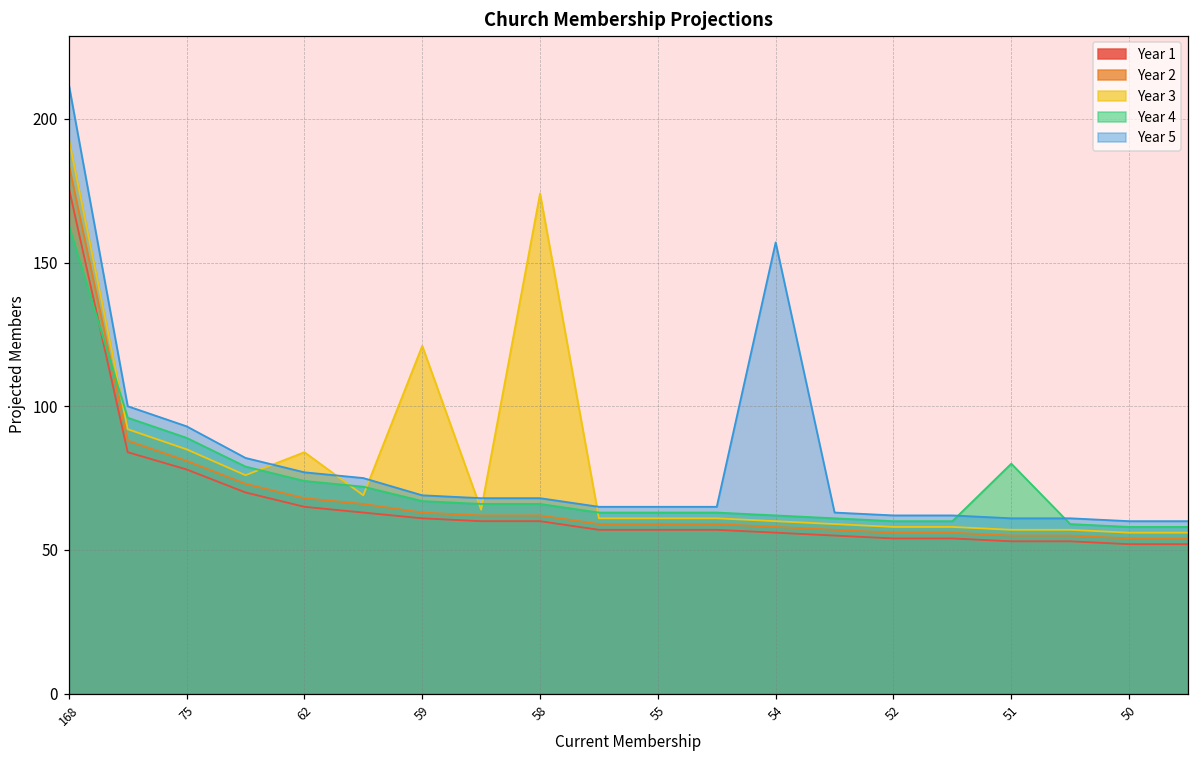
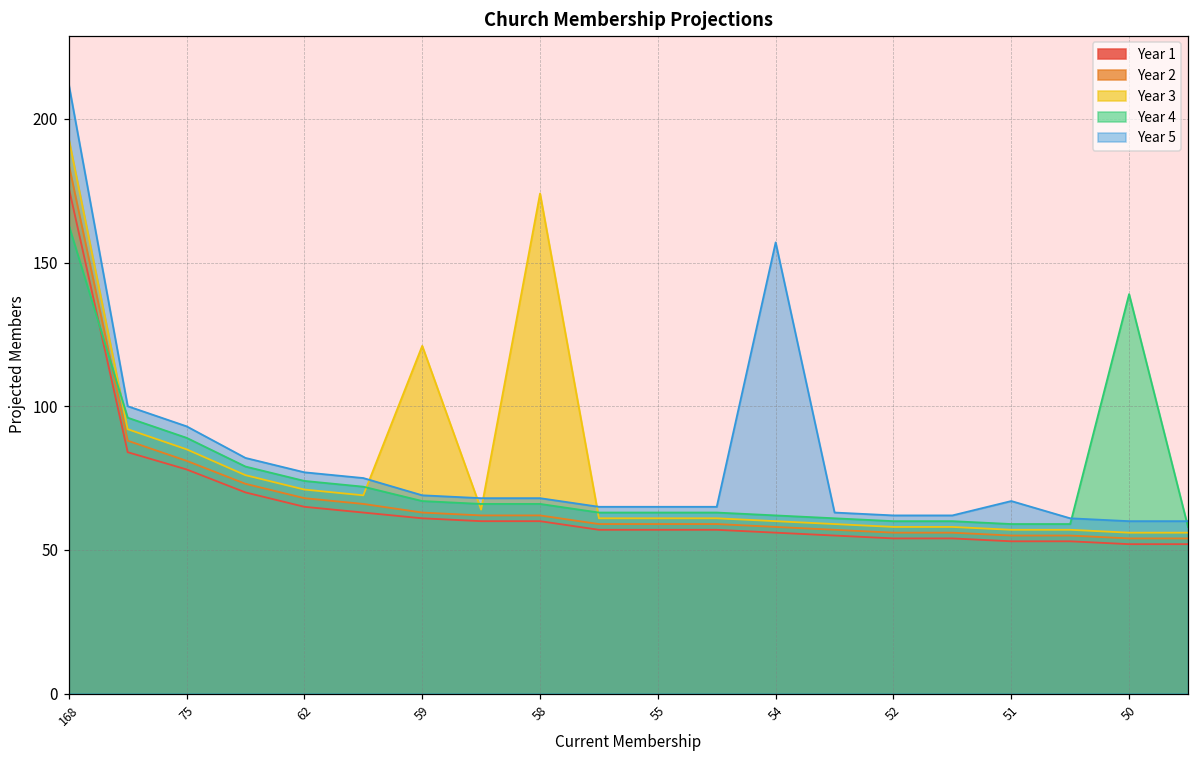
  {
    "Year 3": {
      "168": 193,
      "75": 85,
-     "62": 84,
+     "62": 71,
      "59": 121,
      "58": 174,
      "55": 61,
      "54": 60,
      "52": 58,
      "51": 57,
      "50": 56
    },
    "Year 4": {
      "168": 163,
      "75": 89,
      "62": 74,
      "59": 67,
      "58": 66,
      "55": 63,
      "54": 62,
      "52": 60,
-     "51": 80,
-     "50": 58
+     "51": 59,
+     "50": 139
    },
    "Year 5": {
      "168": 212,
      "75": 93,
      "62": 77,
      "59": 69,
      "58": 68,
      "55": 65,
      "54": 157,
      "52": 62,
-     "51": 61,
+     "51": 67,
      "50": 60
    }
  }
